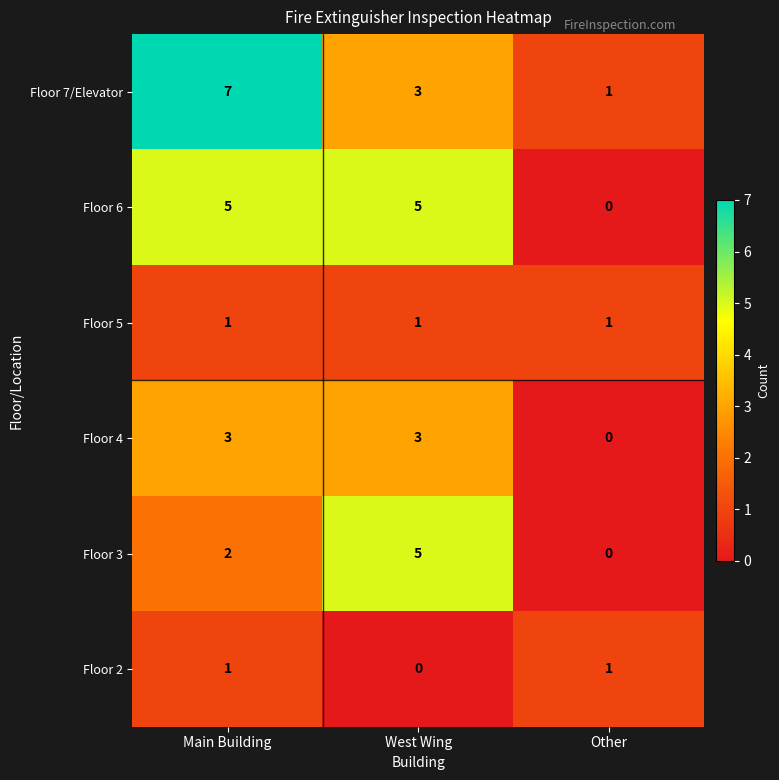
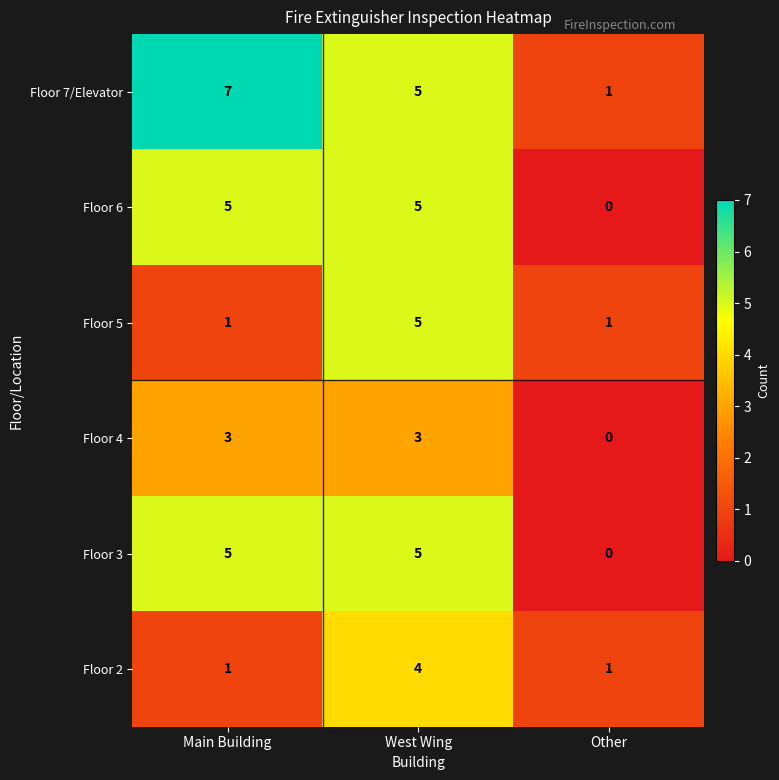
  {
    "Floor 7/Elevator": {
      "Main Building": 7,
-     "West Wing": 3,
+     "West Wing": 5,
      "Other": 1
    },
    "Floor 6": {
      "Main Building": 5,
      "West Wing": 5,
      "Other": 0
    },
    "Floor 5": {
      "Main Building": 1,
-     "West Wing": 1,
+     "West Wing": 5,
      "Other": 1
    },
    "Floor 4": {
      "Main Building": 3,
      "West Wing": 3,
      "Other": 0
    },
    "Floor 3": {
-     "Main Building": 2,
+     "Main Building": 5,
      "West Wing": 5,
      "Other": 0
    },
    "Floor 2": {
      "Main Building": 1,
-     "West Wing": 0,
+     "West Wing": 4,
      "Other": 1
    }
  }
